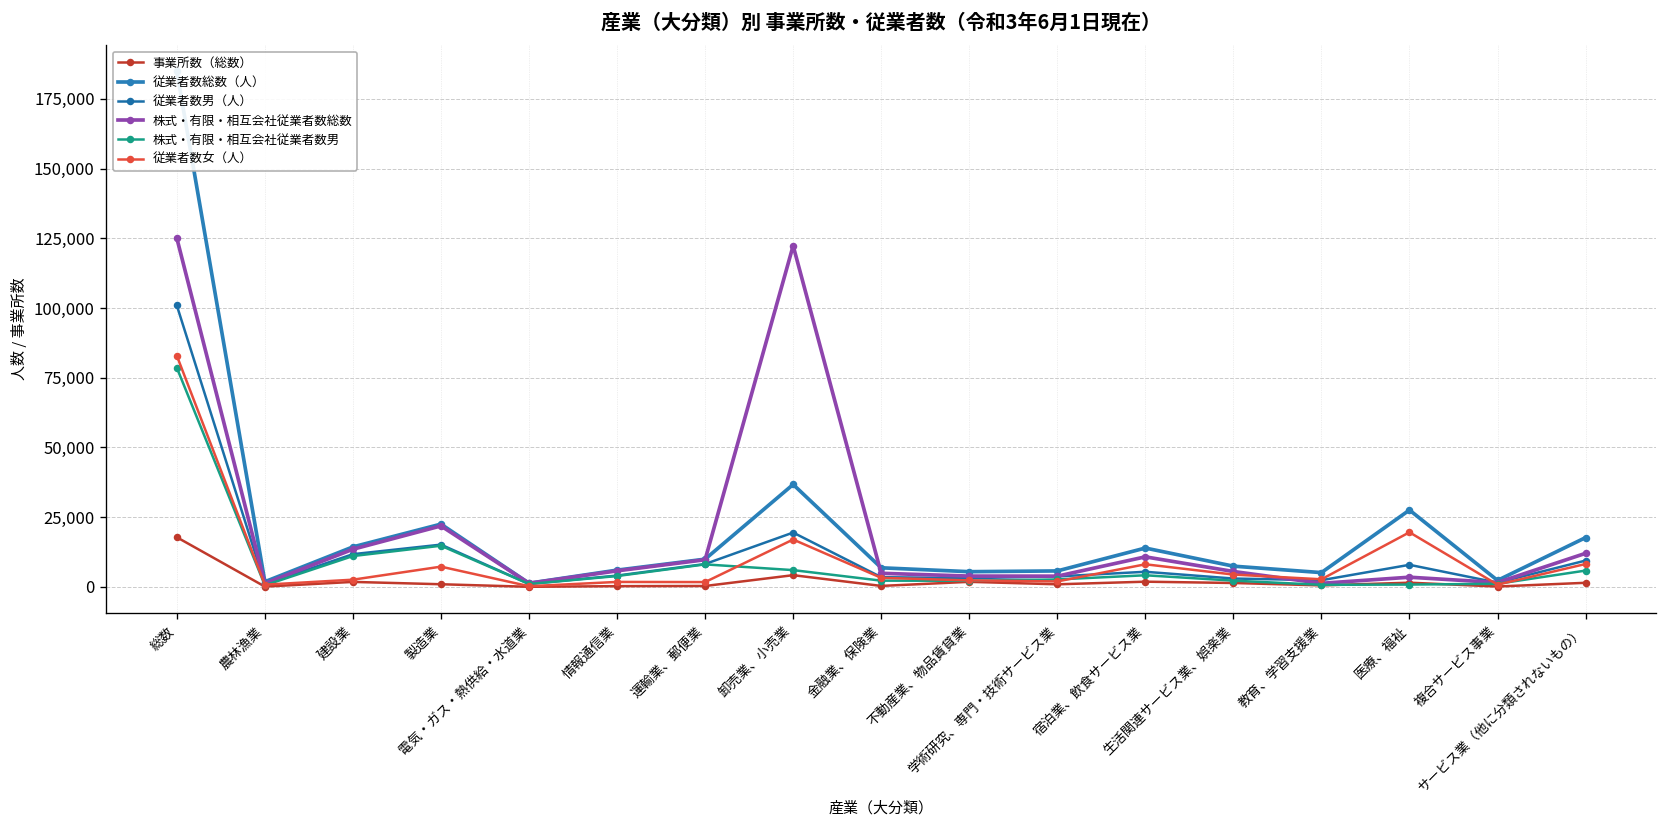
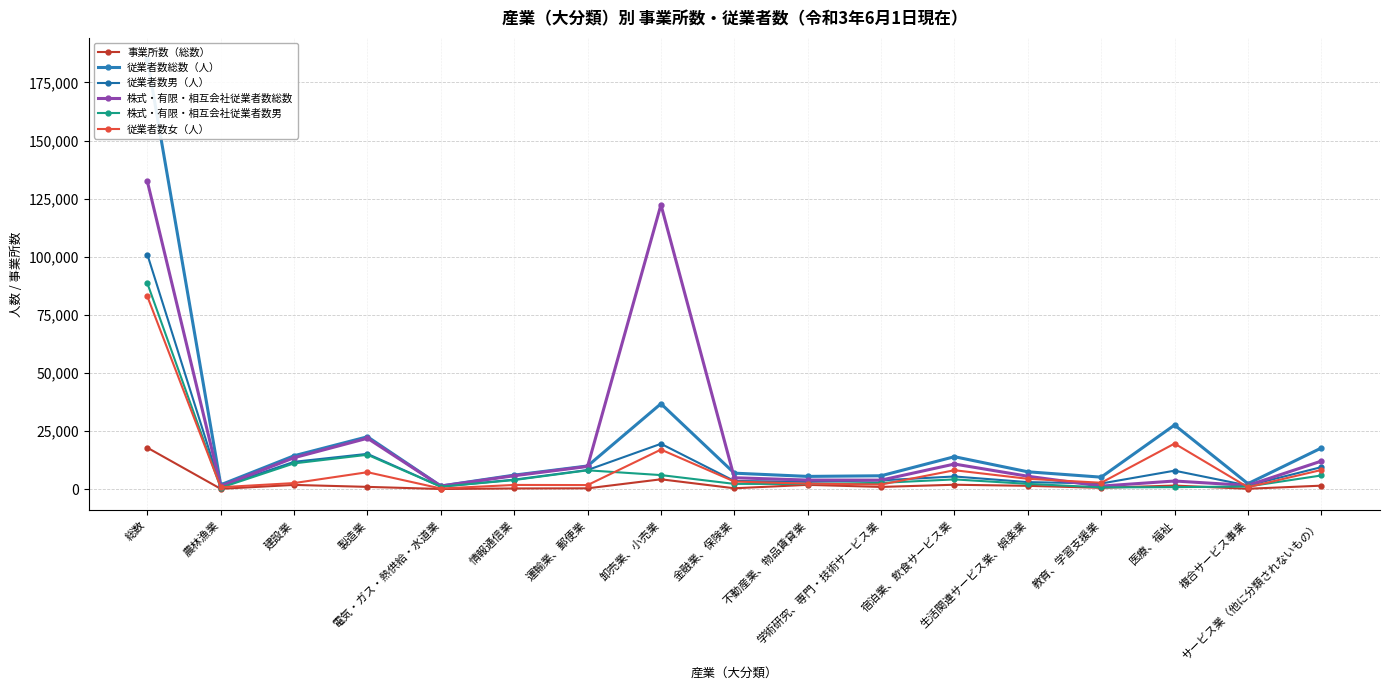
  {
    "株式・有限・相互会社従業者数総数": {
-     "総数": "125,000",
+     "総数": "132,000",
      "卸売業、小売業": "122,000",
      "金融業、保険業": "5,000",
      "宿泊業、飲食サービス業": "11,000",
      "生活関連サービス業、娯楽業": "6,000",
      "医療、福祉": "3,000",
      "サービス業（他に分類されないもの）": "12,000"
    },
    "株式・有限・相互会社従業者数男": {
-     "総数": "79,000",
+     "総数": "89,000",
      "卸売業、小売業": "6,000",
      "宿泊業、飲食サービス業": "4,000",
      "サービス業（他に分類されないもの）": "6,000"
    }
  }
